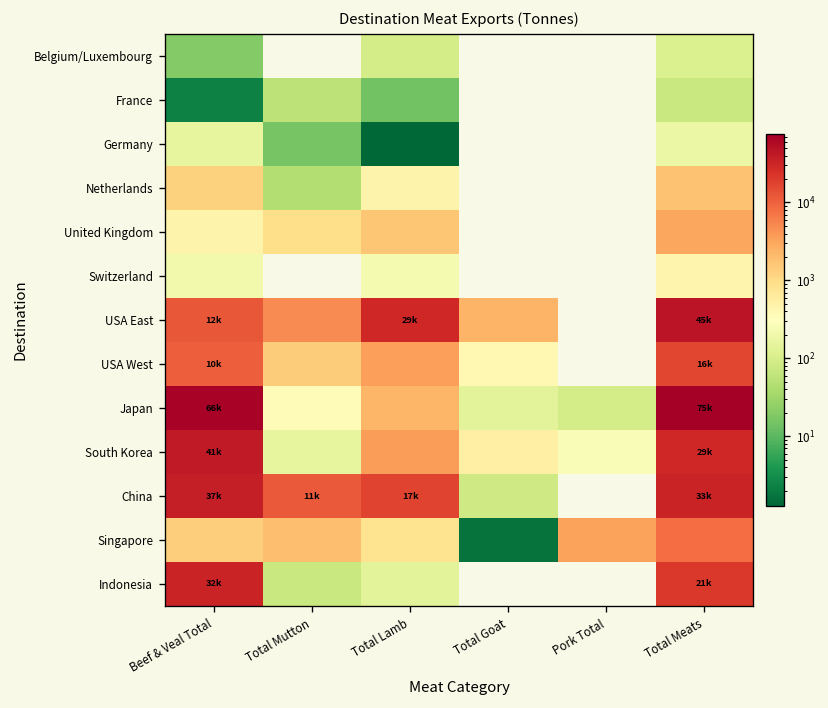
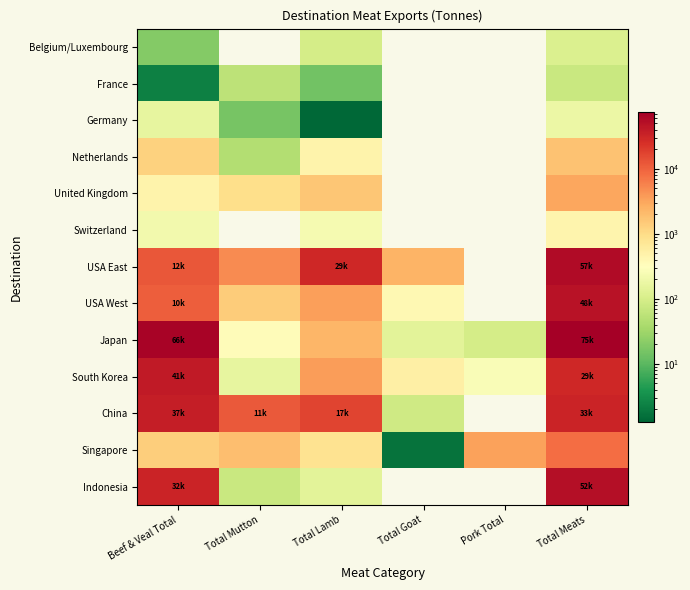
  {
    "USA East": {
      "Beef & Veal Total": "12k",
      "Total Lamb": "29k",
-     "Total Meats": "45k"
+     "Total Meats": "57k"
    },
    "USA West": {
      "Beef & Veal Total": "10k",
-     "Total Meats": "16k"
+     "Total Meats": "48k"
    },
    "Japan": {
      "Beef & Veal Total": "66k",
      "Total Meats": "75k"
    },
    "South Korea": {
      "Beef & Veal Total": "41k",
      "Total Meats": "29k"
    },
    "China": {
      "Beef & Veal Total": "37k",
      "Total Mutton": "11k",
      "Total Lamb": "17k",
      "Total Meats": "33k"
    },
    "Indonesia": {
      "Beef & Veal Total": "32k",
-     "Total Meats": "21k"
+     "Total Meats": "52k"
    }
  }
